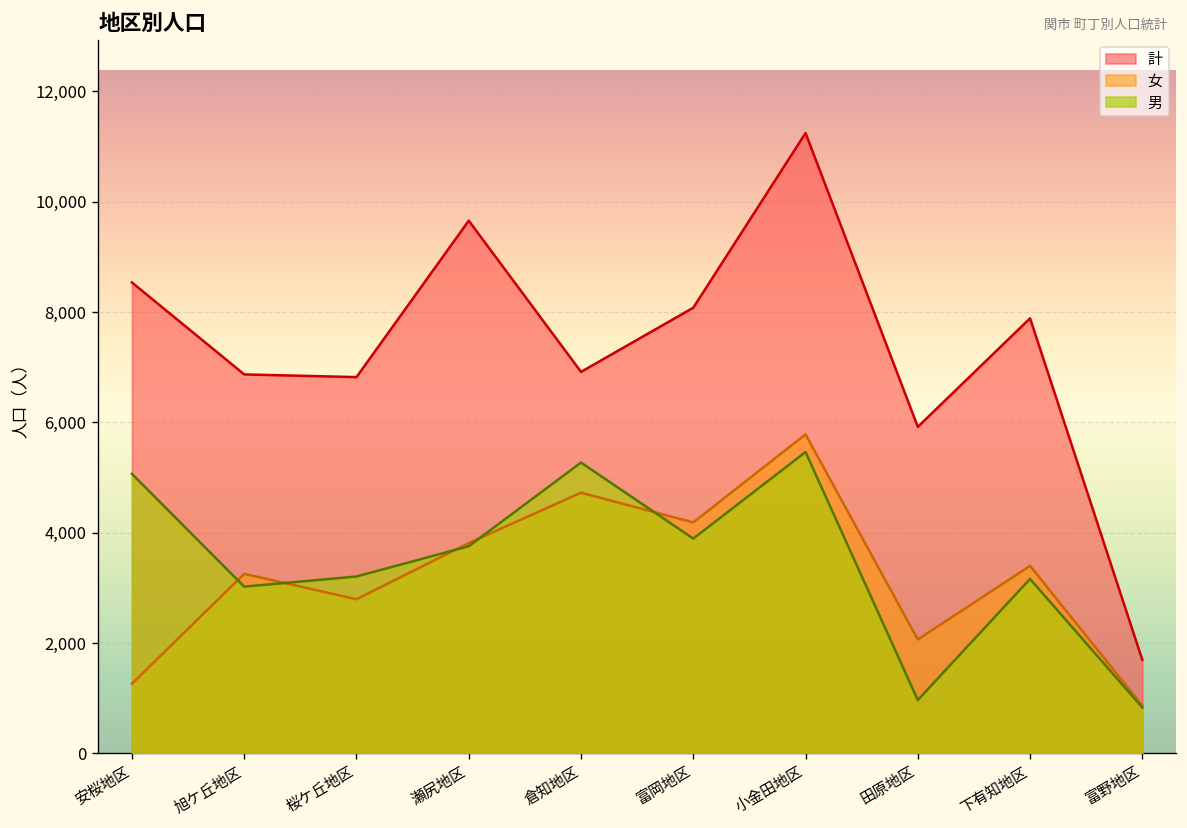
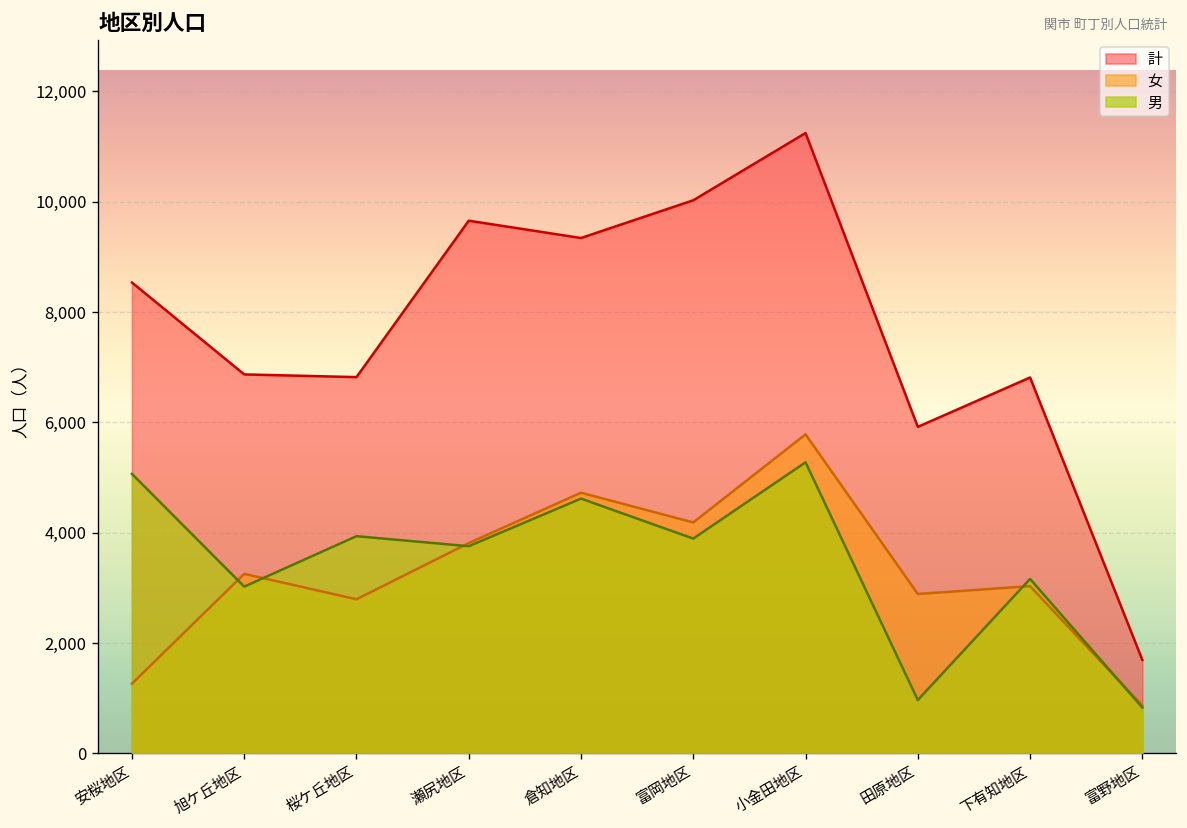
  {
    "計": {
      "安桜地区": "8,500",
      "旭ケ丘地区": "6,900",
      "桜ケ丘地区": "6,800",
      "瀬尻地区": "9,700",
-     "倉知地区": "6,900",
-     "富岡地区": "8,100",
+     "倉知地区": "9,300",
+     "富岡地区": "10,000",
      "小金田地区": "11,200",
      "田原地区": "5,900",
-     "下有知地区": "7,900",
+     "下有知地区": "6,800",
      "富野地区": "1,700"
    },
    "女": {
      "安桜地区": "1,300",
      "旭ケ丘地区": "3,300",
      "桜ケ丘地区": "2,800",
      "瀬尻地区": "3,800",
      "倉知地区": "4,700",
      "富岡地区": "4,200",
      "小金田地区": "5,800",
-     "田原地区": "2,100",
-     "下有知地区": "3,400"
+     "田原地区": "2,900",
+     "下有知地区": "3,000"
    },
    "男": {
      "安桜地区": "5,100",
      "旭ケ丘地区": "3,000",
-     "桜ケ丘地区": "3,200",
+     "桜ケ丘地区": "3,900",
      "瀬尻地区": "3,800",
-     "倉知地区": "5,300",
+     "倉知地区": "4,600",
      "富岡地区": "3,900",
-     "小金田地区": "5,500",
+     "小金田地区": "5,300",
      "田原地区": "1,000",
      "下有知地区": "3,200"
    }
  }
